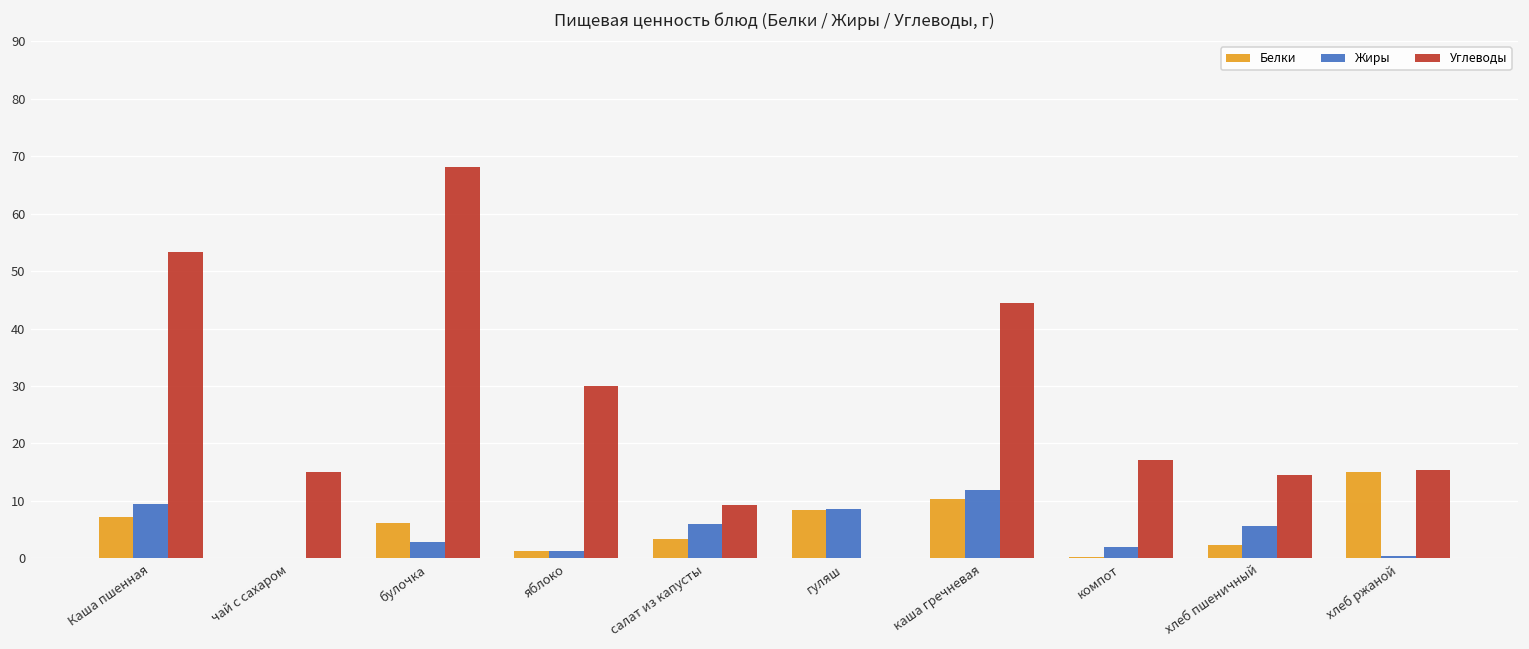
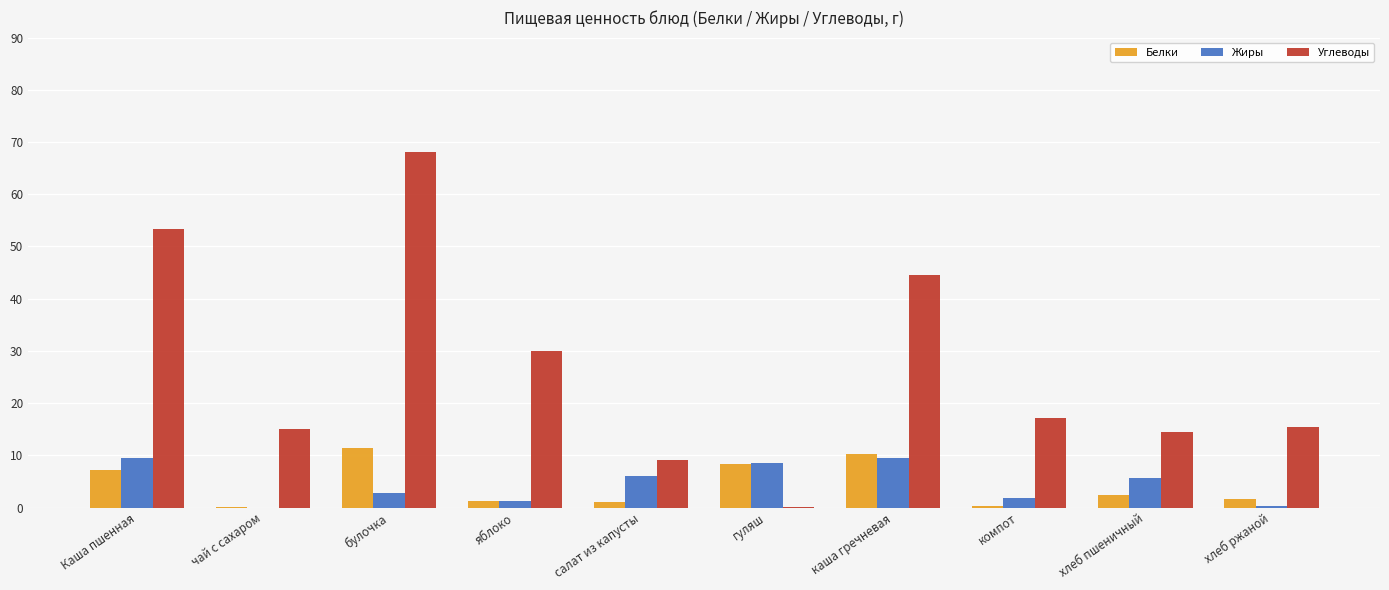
  {
    "Белки": {
      "Каша пшенная": 7,
-     "булочка": 6,
+     "булочка": 11,
      "яблоко": 1,
-     "салат из капусты": 3,
+     "салат из капусты": 1,
      "гуляш": 8,
      "каша гречневая": 10,
      "хлеб пшеничный": 2,
-     "хлеб ржаной": 15
+     "хлеб ржаной": 2
    },
    "Жиры": {
      "Каша пшенная": 9,
      "чай с сахаром": 0,
      "булочка": 3,
      "яблоко": 1,
      "салат из капусты": 6,
      "гуляш": 9,
-     "каша гречневая": 12,
+     "каша гречневая": 9,
      "компот": 2,
      "хлеб пшеничный": 6
    },
    "Углеводы": {
      "Каша пшенная": 53,
      "чай с сахаром": 15,
      "булочка": 68,
      "яблоко": 30,
      "салат из капусты": 9,
      "каша гречневая": 44,
      "компот": 17,
      "хлеб пшеничный": 14,
      "хлеб ржаной": 15
    }
  }
